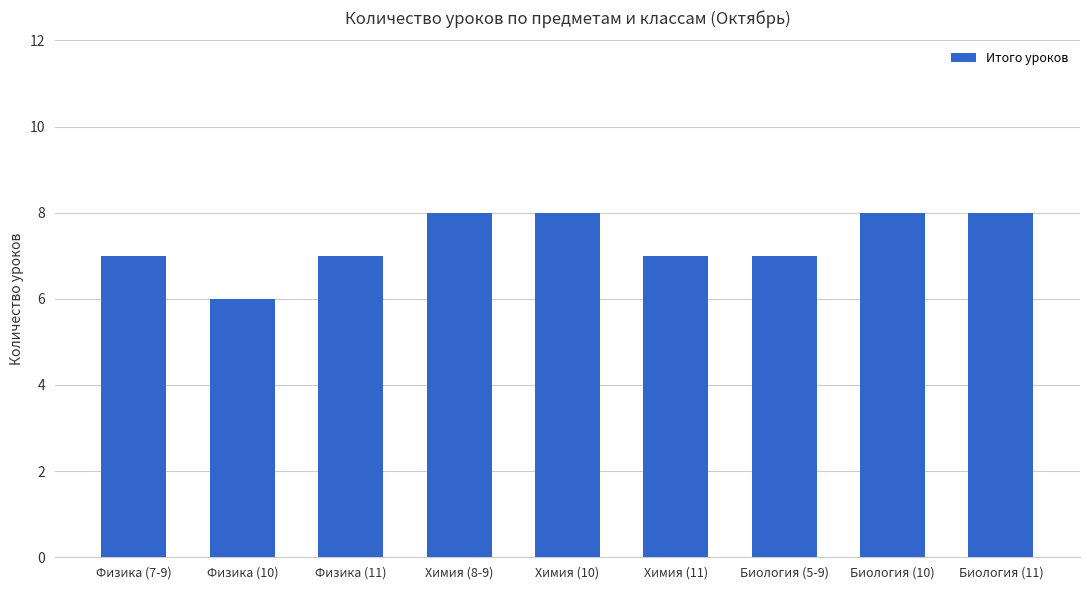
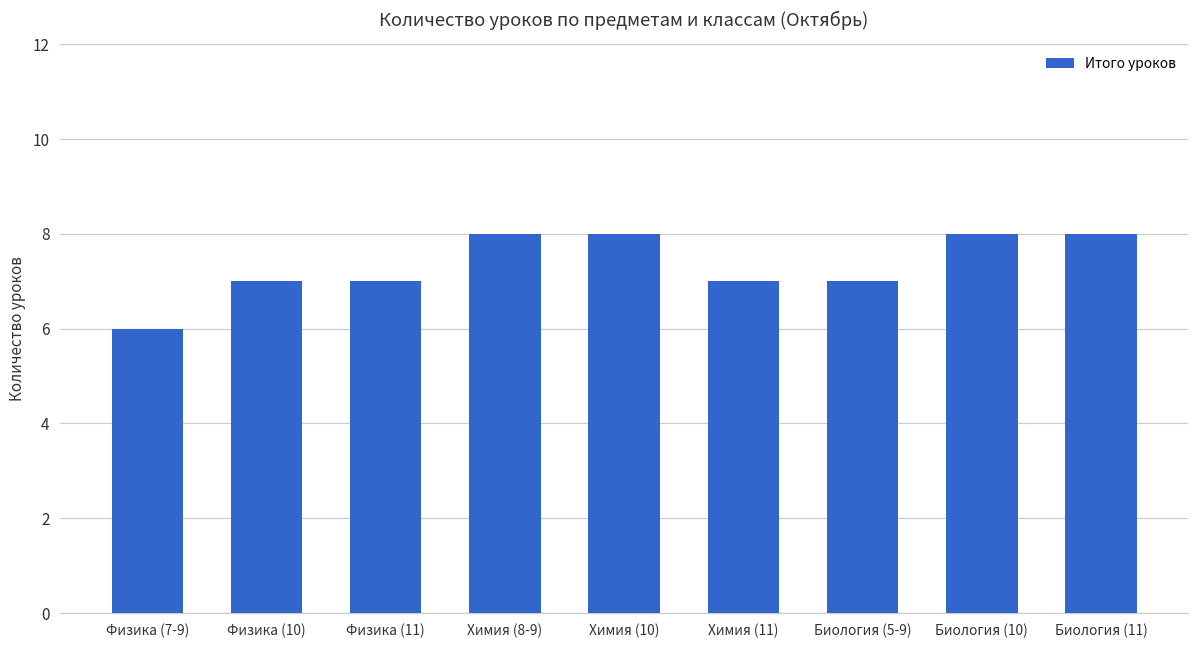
  {
-   "Физика (7-9)": 7,
-   "Физика (10)": 6,
+   "Физика (7-9)": 6,
+   "Физика (10)": 7,
    "Физика (11)": 7,
    "Химия (8-9)": 8,
    "Химия (10)": 8,
    "Химия (11)": 7,
    "Биология (5-9)": 7,
    "Биология (10)": 8,
    "Биология (11)": 8
  }
